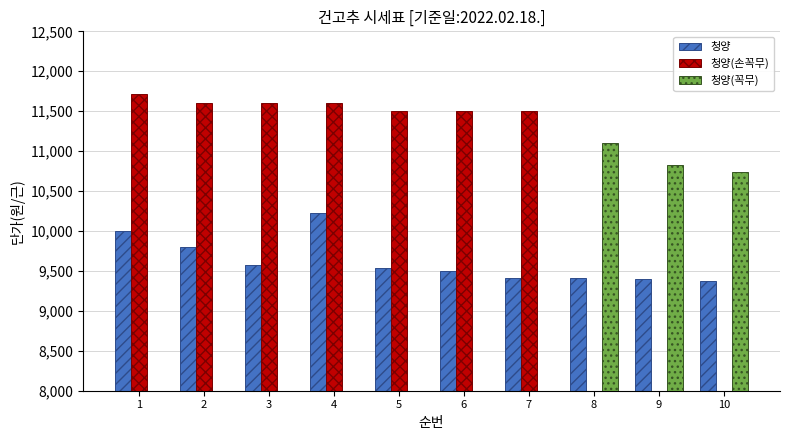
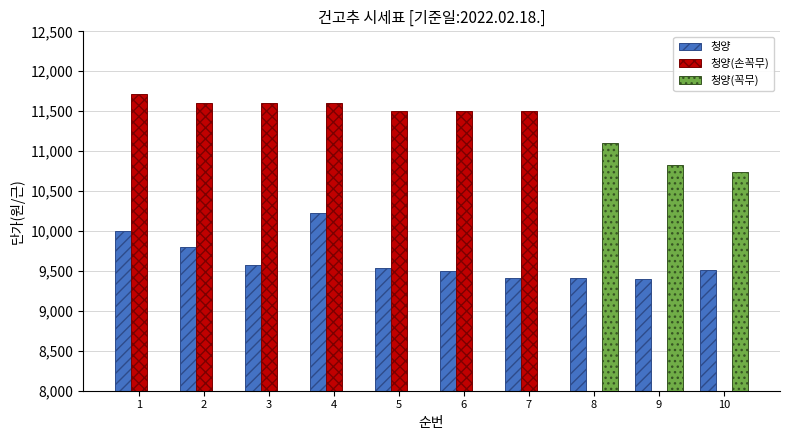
  {
    "청양": {
      "1": "10,000",
      "2": "9,800",
      "3": "9,600",
      "4": "10,200",
      "5": "9,500",
      "6": "9,500",
      "7": "9,400",
      "8": "9,400",
      "9": "9,400",
-     "10": "9,400"
+     "10": "9,500"
    },
    "청양(손꼭무)": {
      "1": "11,700",
      "2": "11,600",
      "3": "11,600",
      "4": "11,600",
      "5": "11,500",
      "6": "11,500",
      "7": "11,500"
    }
  }
